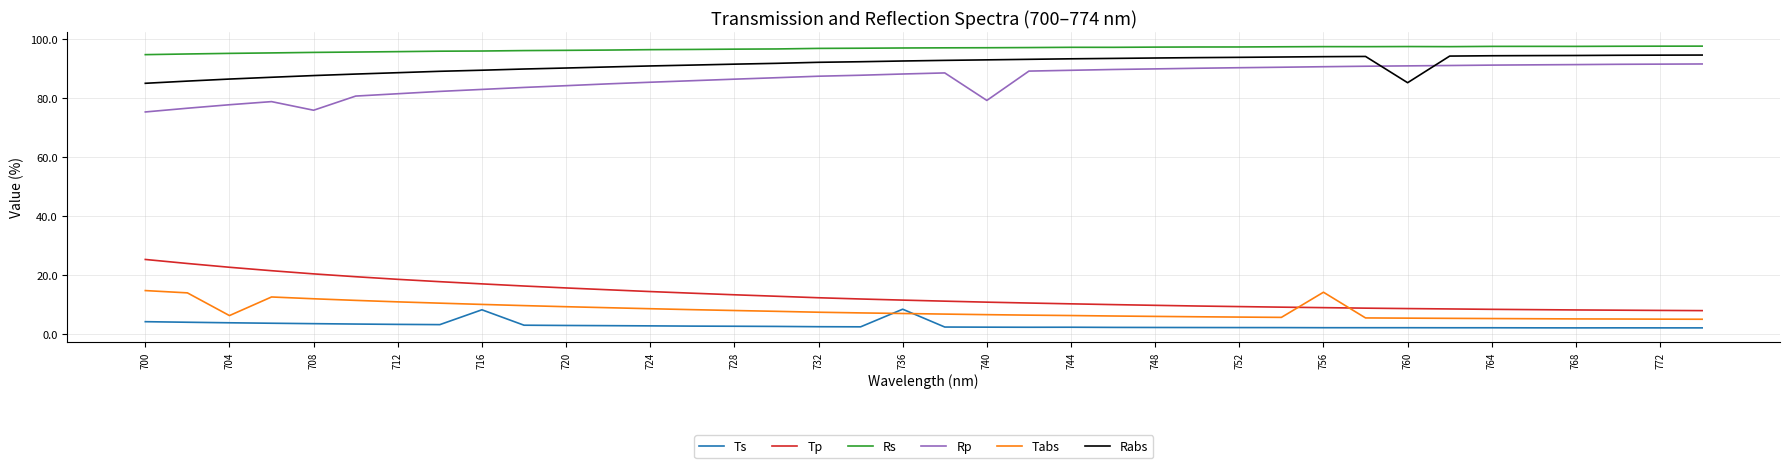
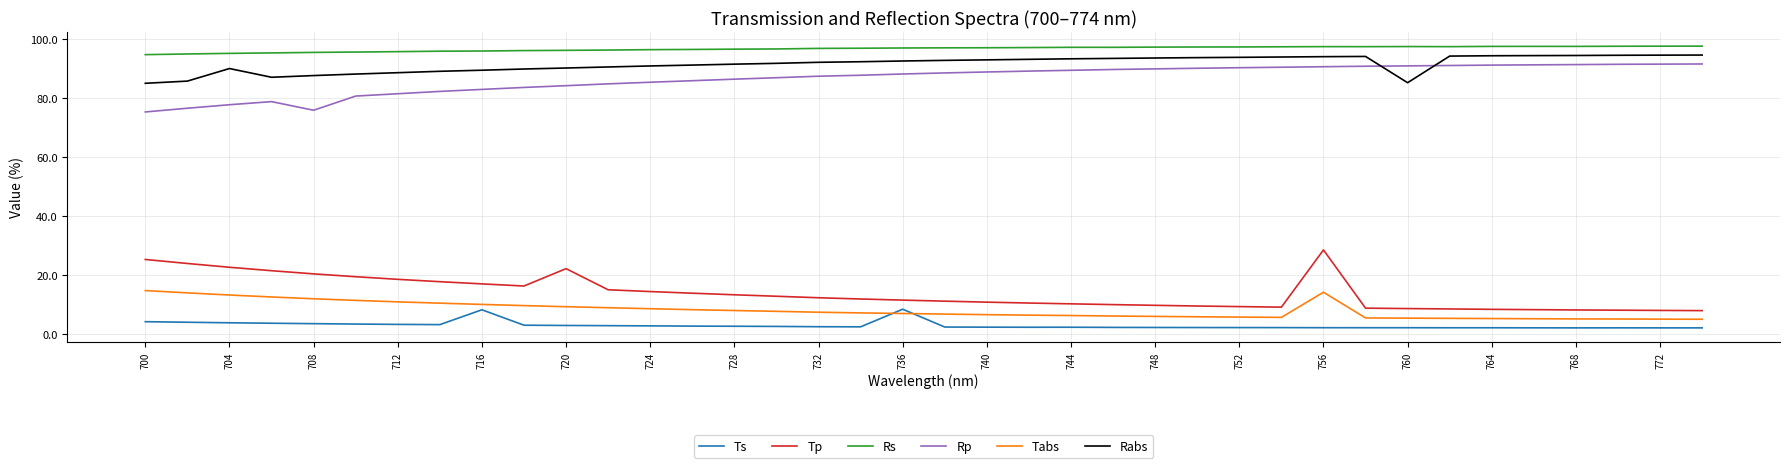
  {
    "Ts": {
      "700": 4,
      "704": 4,
      "708": 3,
      "712": 3,
      "716": 8,
      "720": 3,
      "724": 3,
      "728": 3,
      "732": 2,
      "736": 8,
      "740": 2,
      "744": 2,
      "748": 2,
      "752": 2,
      "756": 2,
      "760": 2,
      "764": 2,
      "768": 2,
      "772": 2
    },
    "Tp": {
      "700": 25,
      "704": 23,
      "708": 20,
      "712": 18,
      "716": 17,
-     "720": 16,
+     "720": 22,
      "724": 14,
      "728": 13,
      "732": 12,
      "736": 11,
      "740": 11,
      "744": 10,
      "748": 10,
      "752": 9,
-     "756": 9,
+     "756": 28,
      "760": 9,
      "764": 8,
      "768": 8,
      "772": 8
    },
    "Rs": {
      "700": 95,
      "704": 95,
      "708": 96,
      "712": 96,
      "716": 96,
      "720": 96,
      "724": 97,
      "728": 97,
      "732": 97,
      "736": 97,
      "740": 97,
      "744": 97,
      "748": 97,
      "752": 97,
      "756": 98,
      "760": 98,
      "764": 98,
      "768": 98,
      "772": 98
    },
    "Rp": {
      "700": 75,
      "704": 78,
      "708": 76,
      "712": 82,
      "716": 83,
      "720": 84,
      "724": 85,
      "728": 86,
      "732": 87,
      "736": 88,
-     "740": 79,
+     "740": 89,
      "744": 90,
      "748": 90,
      "752": 90,
      "756": 91,
      "760": 91,
      "764": 91,
      "768": 91,
      "772": 92
    },
    "Tabs": {
      "700": 15,
-     "704": 6,
+     "704": 13,
      "708": 12,
      "712": 11,
      "716": 10,
      "720": 9,
      "724": 8,
      "728": 8,
      "732": 7,
      "736": 7,
      "740": 6,
      "744": 6,
      "748": 6,
      "752": 6,
      "756": 14,
      "760": 5,
      "764": 5,
      "768": 5,
      "772": 5
    },
    "Rabs": {
      "700": 85,
-     "704": 87,
+     "704": 90,
      "708": 88,
      "712": 89,
      "716": 90,
      "720": 90,
      "724": 91,
      "728": 92,
      "732": 92,
      "736": 93,
      "740": 93,
      "744": 93,
      "748": 94,
      "752": 94,
      "756": 94,
      "760": 85,
      "764": 94,
      "768": 95,
      "772": 95
    }
  }
